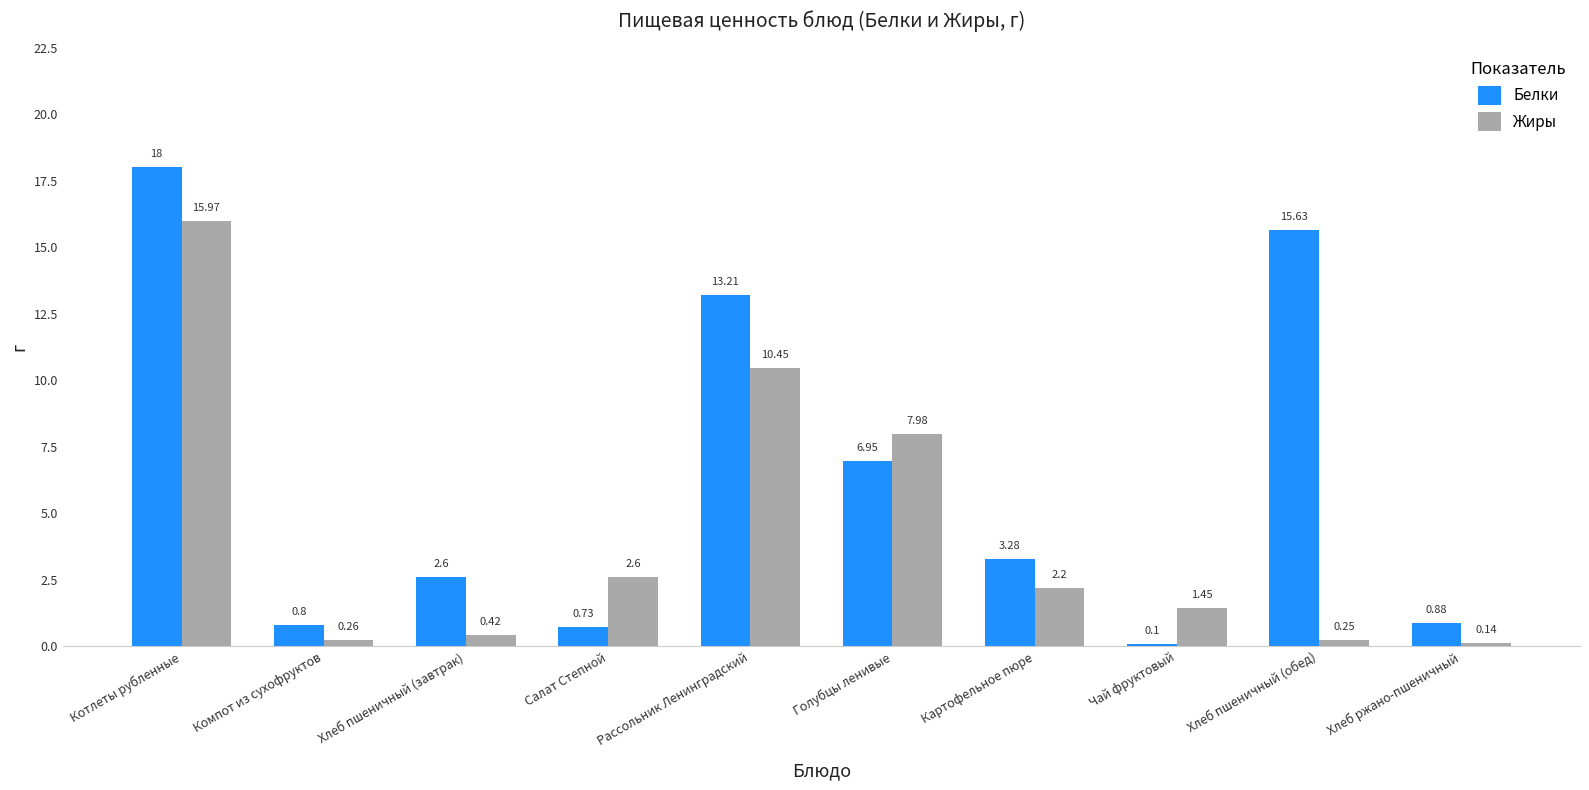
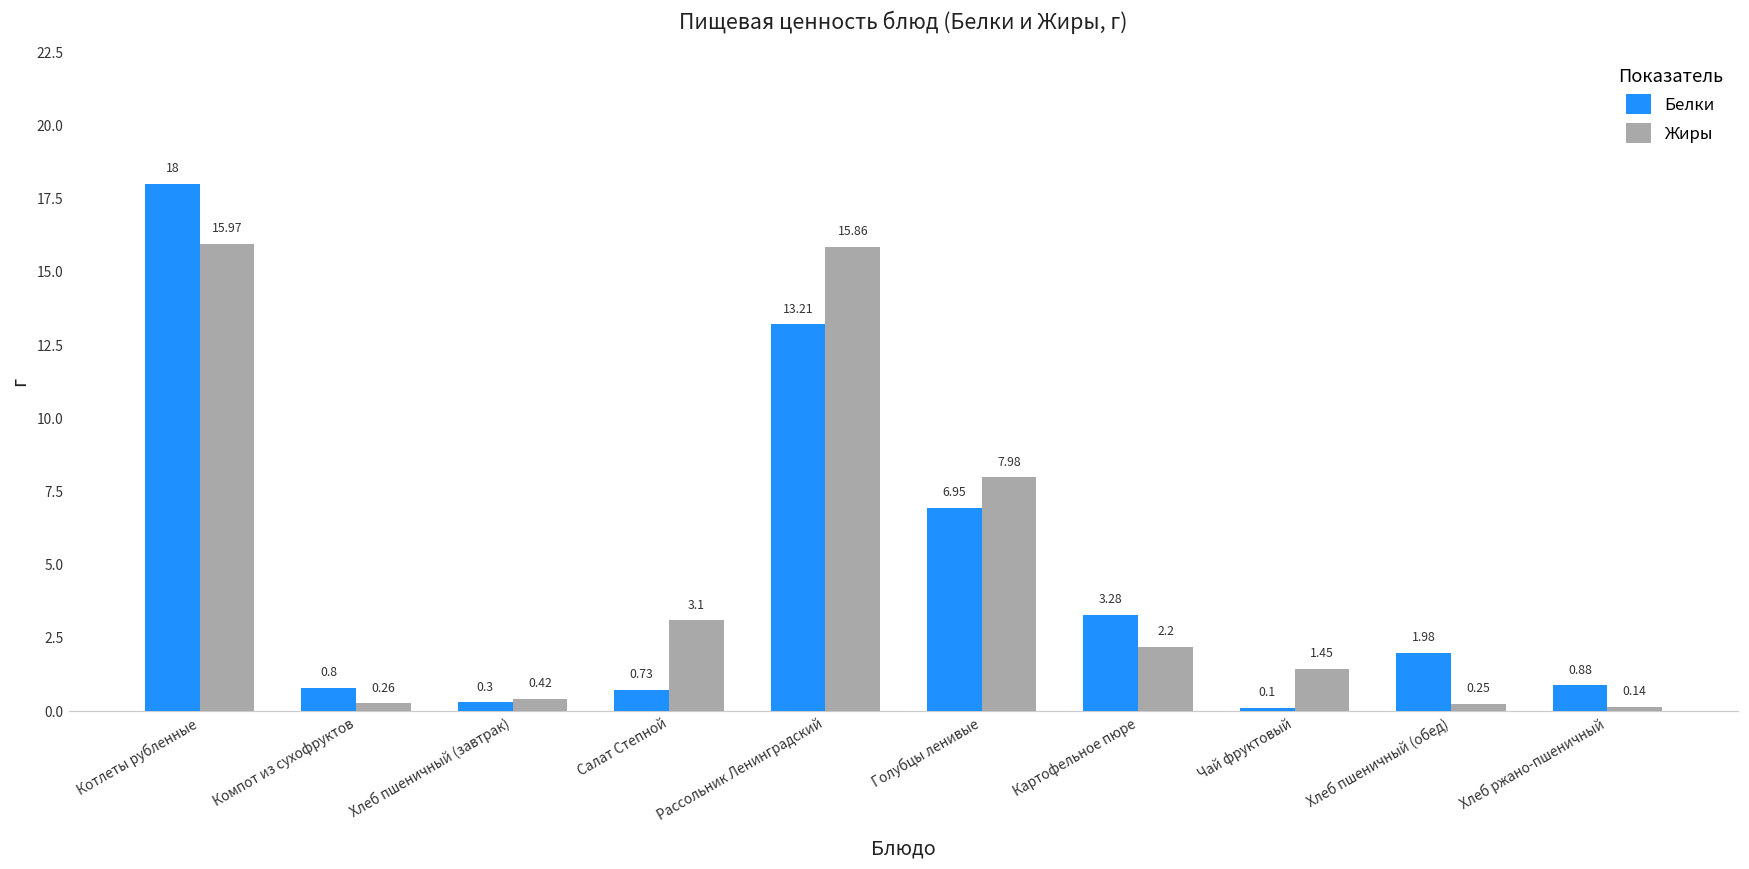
  {
    "Белки": {
      "Котлеты рубленные": 18,
      "Компот из сухофруктов": 0.8,
-     "Хлеб пшеничный (завтрак)": 2.6,
+     "Хлеб пшеничный (завтрак)": 0.3,
      "Салат Степной": 0.73,
      "Рассольник Ленинградский": 13.21,
      "Голубцы ленивые": 6.95,
      "Картофельное пюре": 3.28,
      "Чай фруктовый": 0.1,
-     "Хлеб пшеничный (обед)": 15.63,
+     "Хлеб пшеничный (обед)": 1.98,
      "Хлеб ржано-пшеничный": 0.88
    },
    "Жиры": {
      "Котлеты рубленные": 15.97,
      "Компот из сухофруктов": 0.26,
      "Хлеб пшеничный (завтрак)": 0.42,
-     "Салат Степной": 2.6,
-     "Рассольник Ленинградский": 10.45,
+     "Салат Степной": 3.1,
+     "Рассольник Ленинградский": 15.86,
      "Голубцы ленивые": 7.98,
      "Картофельное пюре": 2.2,
      "Чай фруктовый": 1.45,
      "Хлеб пшеничный (обед)": 0.25,
      "Хлеб ржано-пшеничный": 0.14
    }
  }
